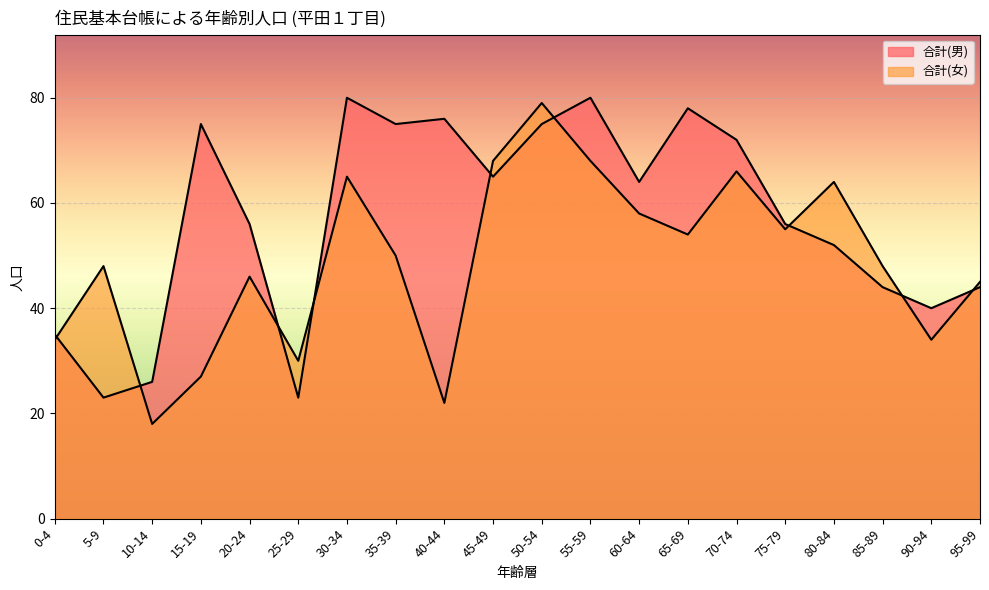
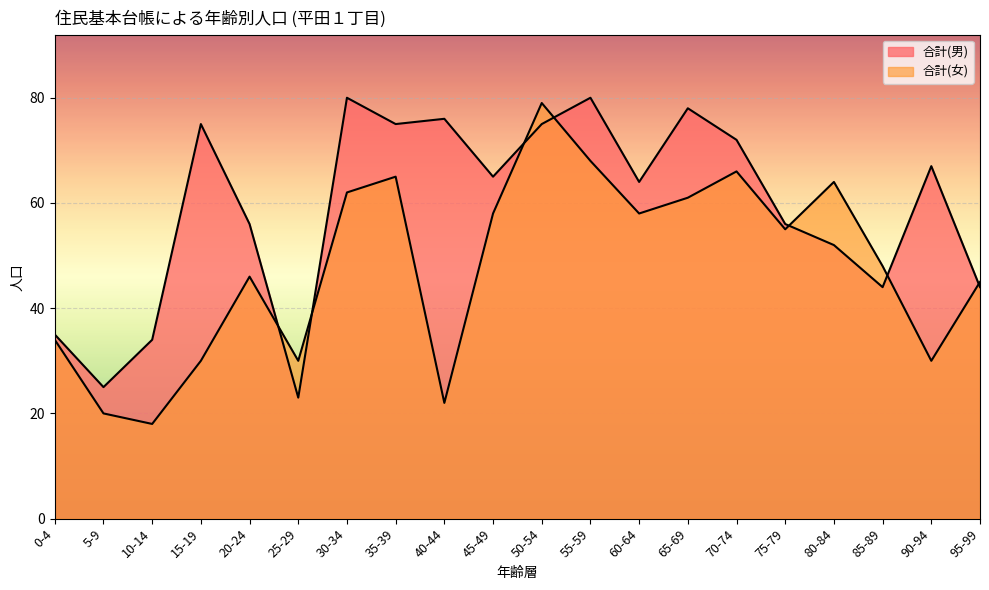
  {
    "合計(男)": {
      "0-4": 35,
-     "5-9": 23,
-     "10-14": 26,
+     "5-9": 25,
+     "10-14": 34,
      "15-19": 75,
      "20-24": 56,
      "25-29": 23,
      "30-34": 80,
      "35-39": 75,
      "40-44": 76,
      "45-49": 65,
      "50-54": 75,
      "55-59": 80,
      "60-64": 64,
      "65-69": 78,
      "70-74": 72,
      "75-79": 56,
      "80-84": 52,
      "85-89": 44,
-     "90-94": 40,
+     "90-94": 67,
      "95-99": 44
    },
    "合計(女)": {
      "0-4": 34,
-     "5-9": 48,
+     "5-9": 20,
      "10-14": 18,
-     "15-19": 27,
+     "15-19": 30,
      "20-24": 46,
      "25-29": 30,
-     "30-34": 65,
-     "35-39": 50,
+     "30-34": 62,
+     "35-39": 65,
      "40-44": 22,
-     "45-49": 68,
+     "45-49": 58,
      "50-54": 79,
      "55-59": 68,
      "60-64": 58,
-     "65-69": 54,
+     "65-69": 61,
      "70-74": 66,
      "75-79": 55,
      "80-84": 64,
      "85-89": 48,
-     "90-94": 34,
+     "90-94": 30,
      "95-99": 45
    }
  }
